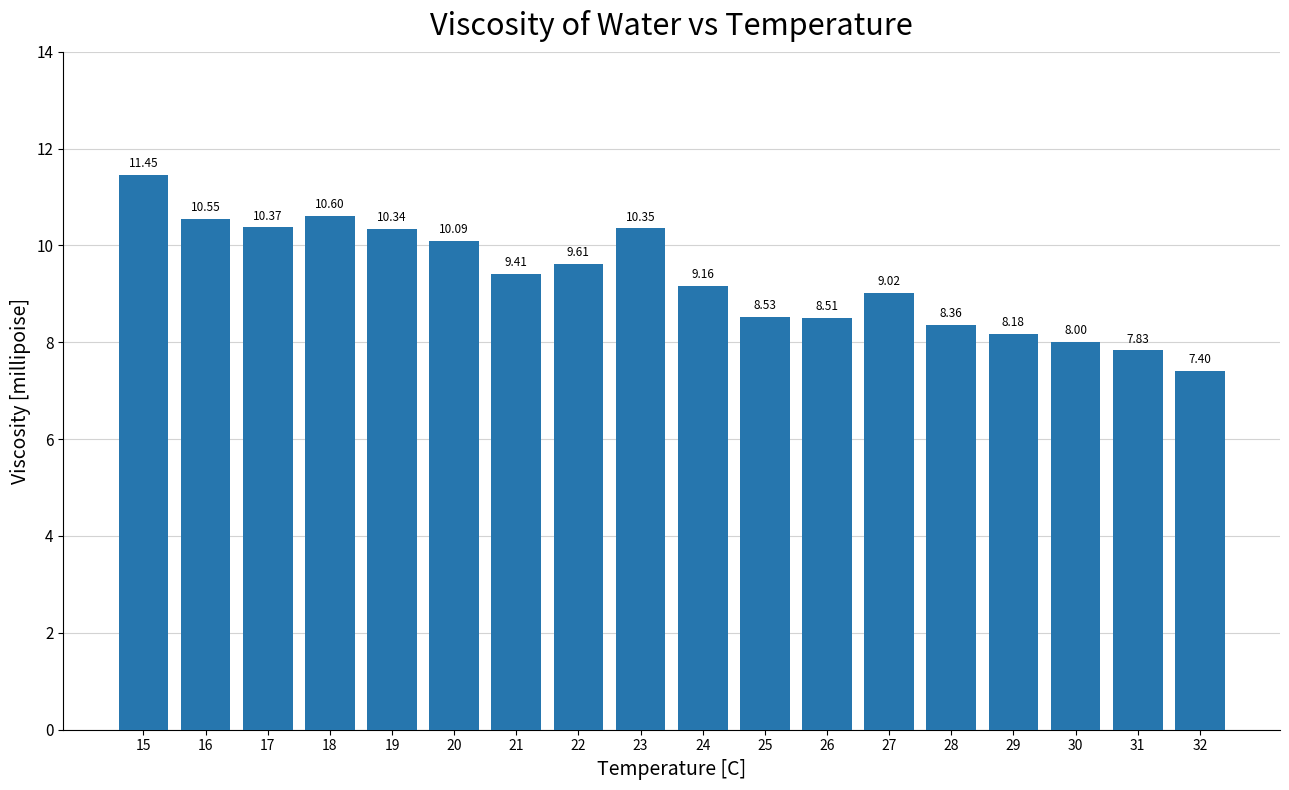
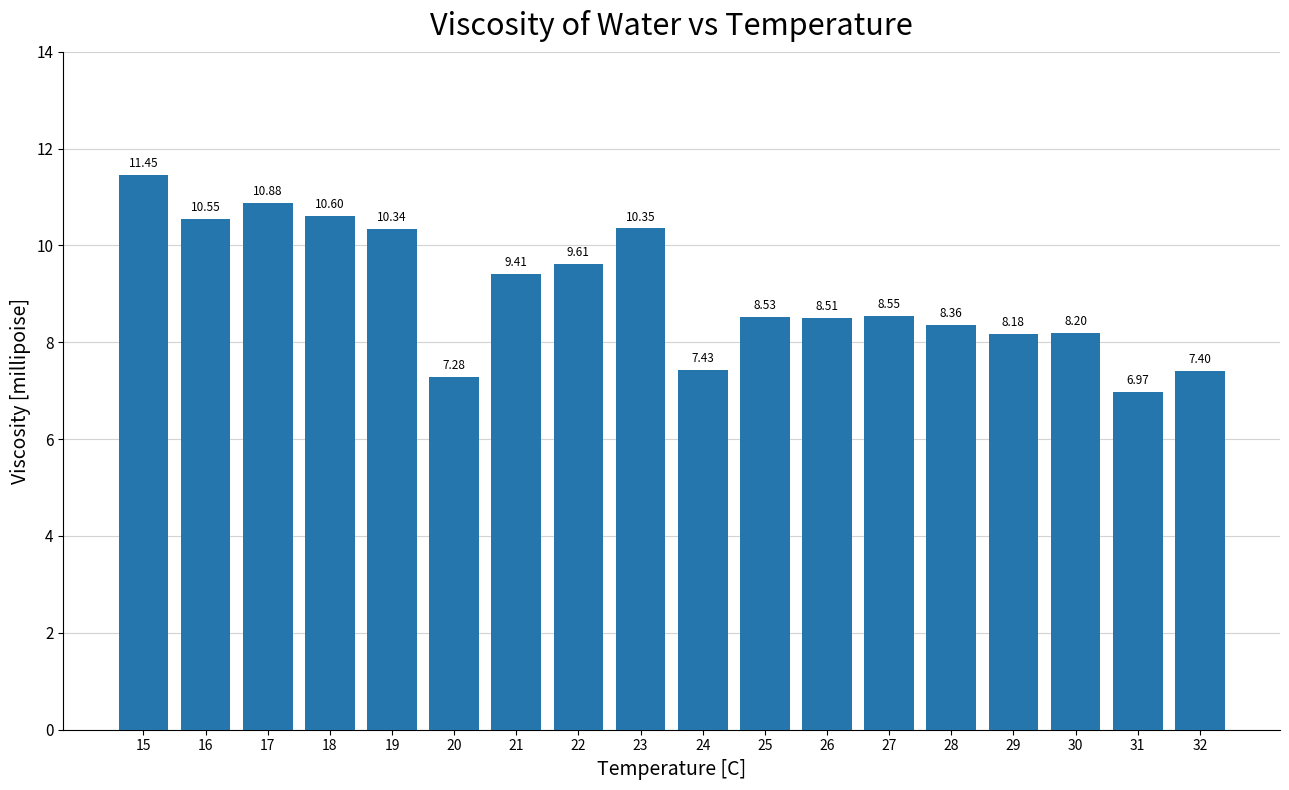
  {
    "15": 11.45,
    "16": 10.55,
-   "17": 10.37,
+   "17": 10.88,
    "18": 10.60,
    "19": 10.34,
-   "20": 10.09,
+   "20": 7.28,
    "21": 9.41,
    "22": 9.61,
    "23": 10.35,
-   "24": 9.16,
+   "24": 7.43,
    "25": 8.53,
    "26": 8.51,
-   "27": 9.02,
+   "27": 8.55,
    "28": 8.36,
    "29": 8.18,
-   "30": 8.00,
-   "31": 7.83,
+   "30": 8.20,
+   "31": 6.97,
    "32": 7.40
  }
